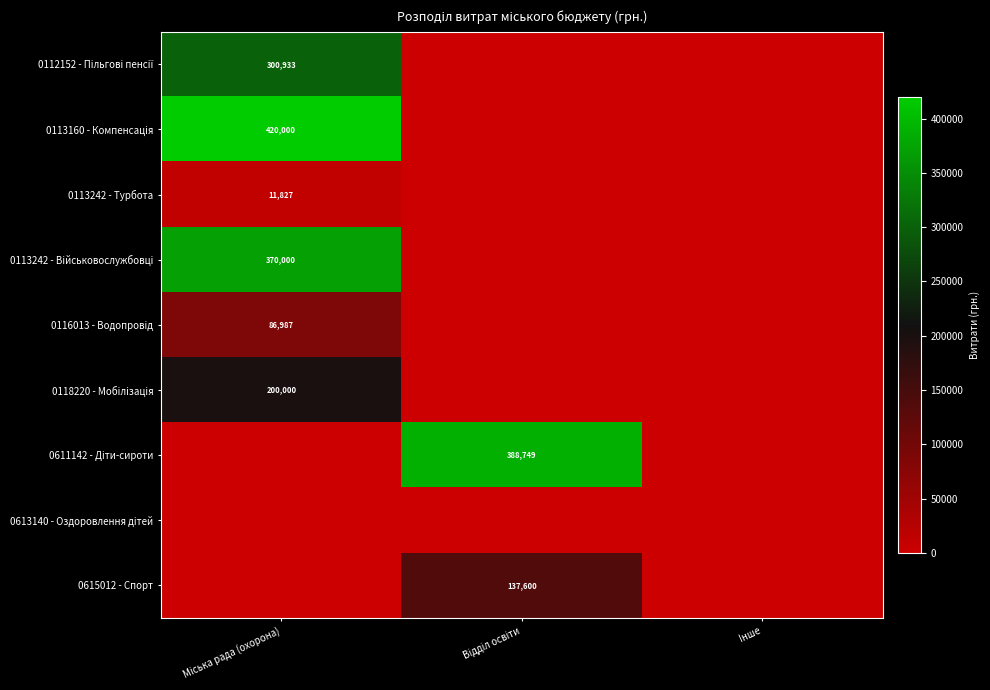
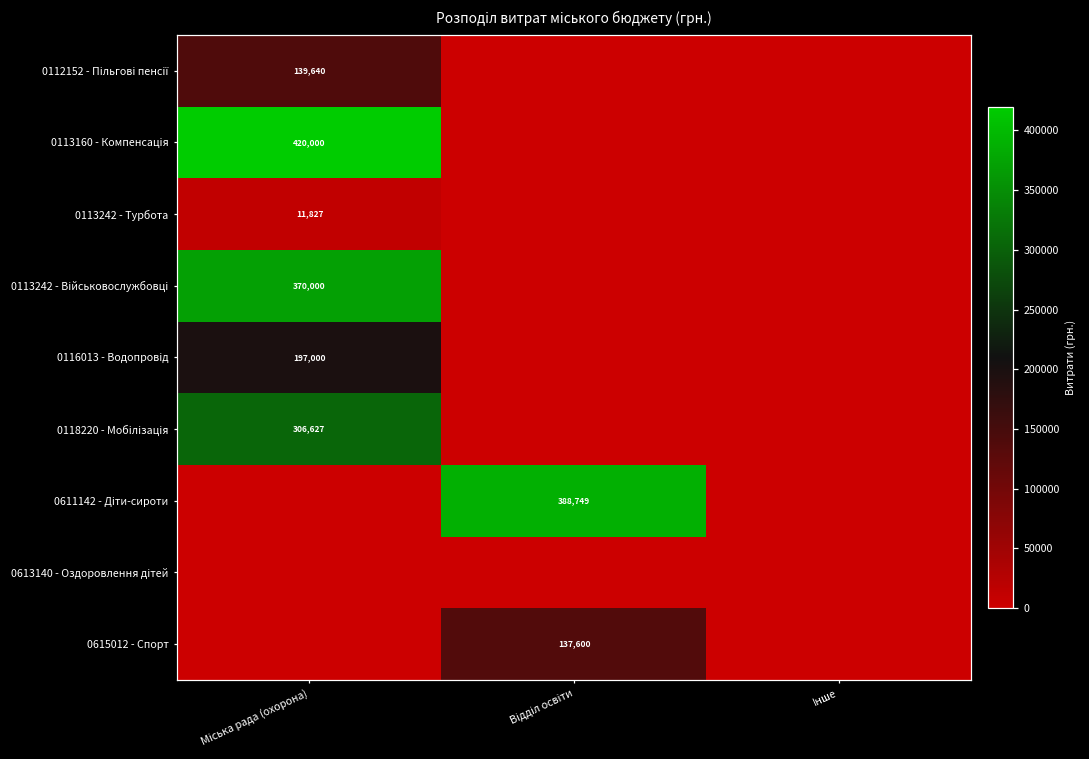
  {
    "0112152 - Пільгові пенсії": {
-     "Мiська рада (охорона)": "300,933"
+     "Мiська рада (охорона)": "139,640"
    },
    "0113160 - Компенсація": {
      "Мiська рада (охорона)": "420,000"
    },
    "0113242 - Турбота": {
      "Мiська рада (охорона)": "11,827"
    },
    "0113242 - Військовослужбовці": {
      "Мiська рада (охорона)": "370,000"
    },
    "0116013 - Водопровід": {
-     "Мiська рада (охорона)": "86,987"
+     "Мiська рада (охорона)": "197,000"
    },
    "0118220 - Мобілізація": {
-     "Мiська рада (охорона)": "200,000"
+     "Мiська рада (охорона)": "306,627"
    },
    "0611142 - Діти-сироти": {
      "Вiддiл освiти": "388,749"
    },
    "0615012 - Спорт": {
      "Вiддiл освiти": "137,600"
    }
  }
